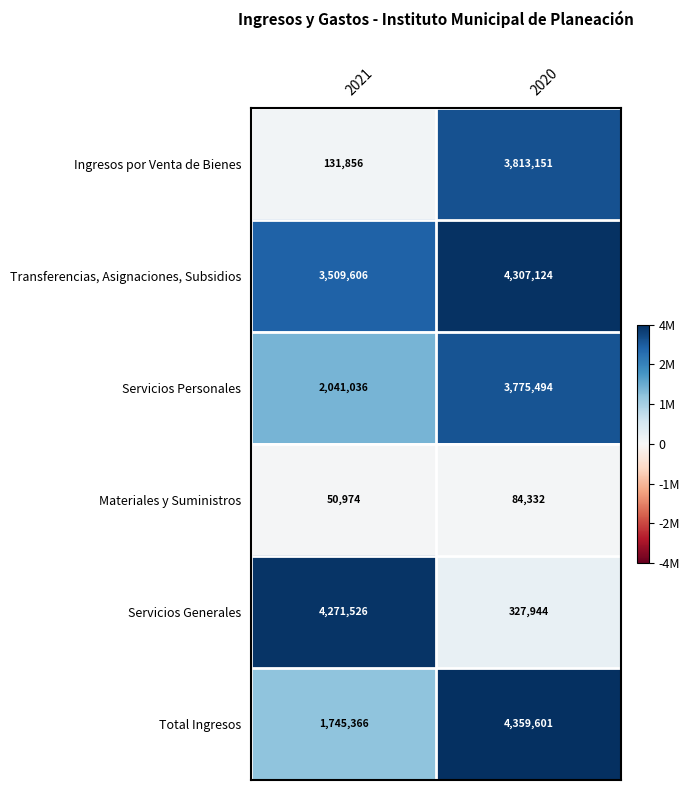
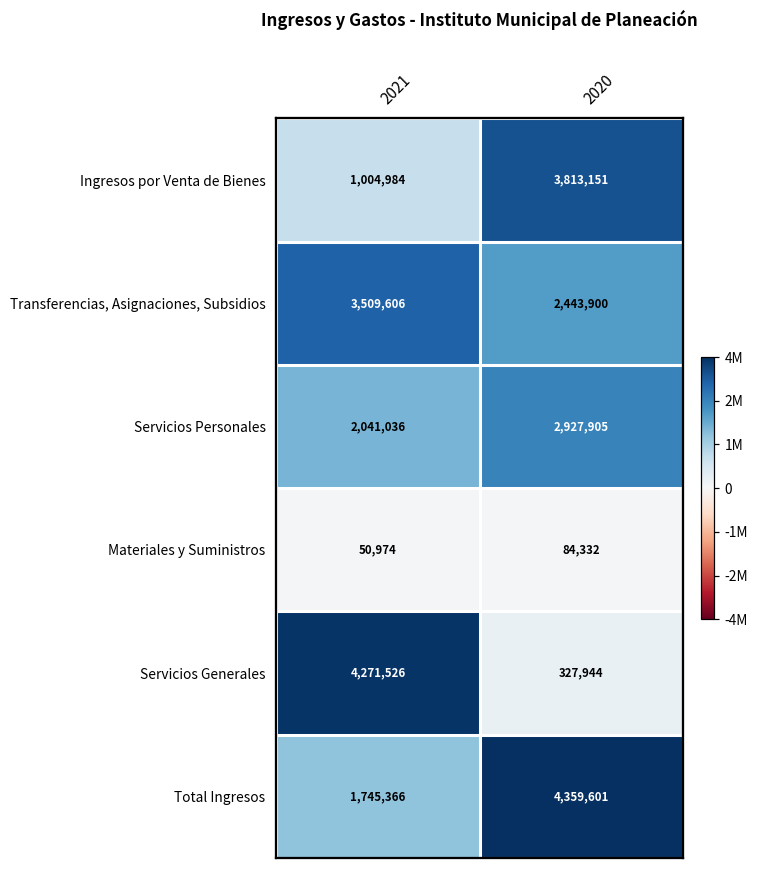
  {
    "Ingresos por Venta de Bienes": {
-     "2021": "131,856",
+     "2021": "1,004,984",
      "2020": "3,813,151"
    },
    "Transferencias, Asignaciones, Subsidios": {
      "2021": "3,509,606",
-     "2020": "4,307,124"
+     "2020": "2,443,900"
    },
    "Servicios Personales": {
      "2021": "2,041,036",
-     "2020": "3,775,494"
+     "2020": "2,927,905"
    },
    "Materiales y Suministros": {
      "2021": "50,974",
      "2020": "84,332"
    },
    "Servicios Generales": {
      "2021": "4,271,526",
      "2020": "327,944"
    },
    "Total Ingresos": {
      "2021": "1,745,366",
      "2020": "4,359,601"
    }
  }
